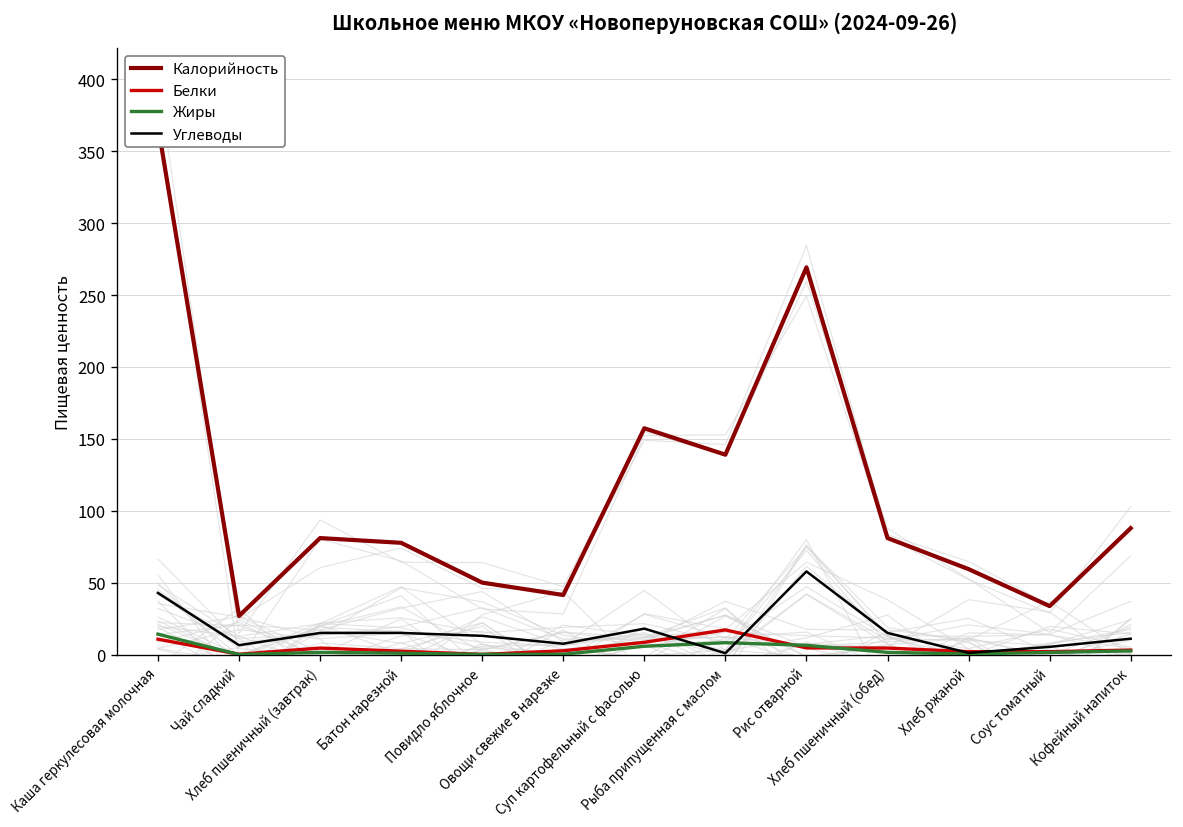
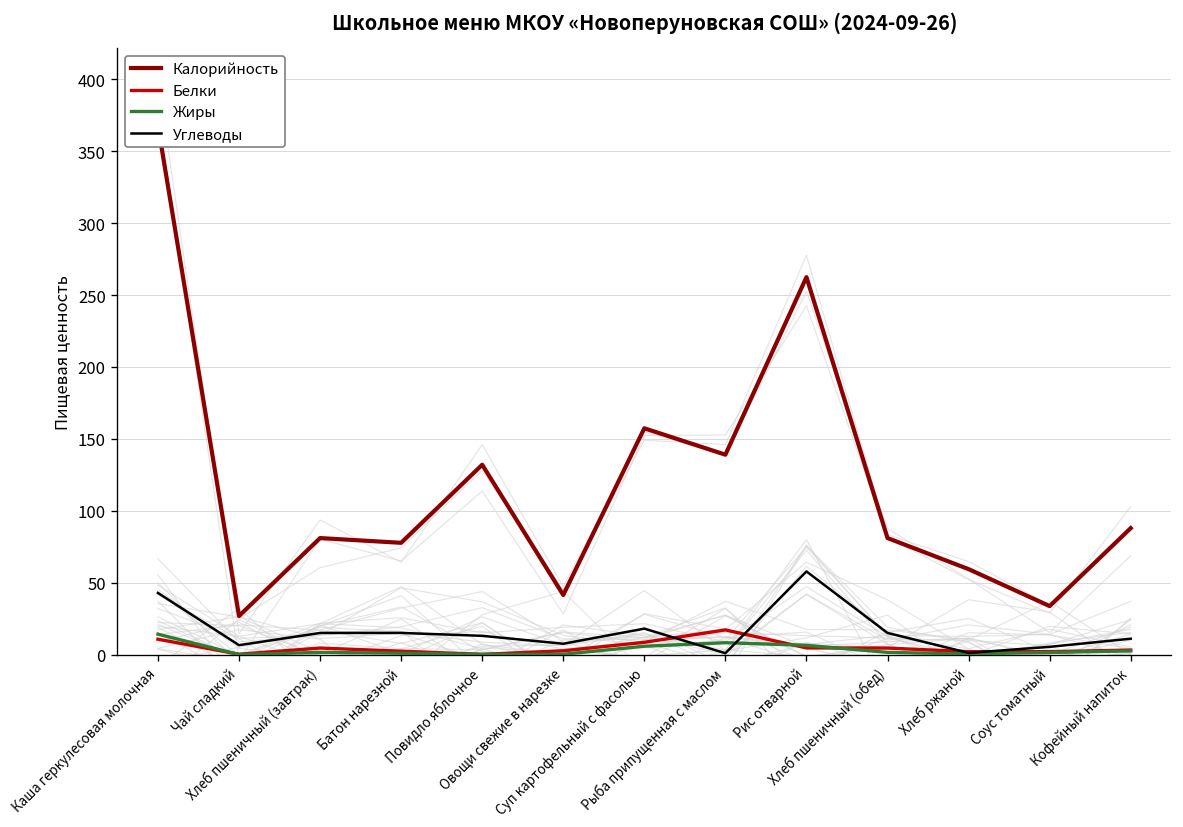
  {
    "Калорийность": {
      "Батон нарезной": 78,
-     "Повидло яблочное": 50,
+     "Повидло яблочное": 132,
      "Овощи свежие в нарезке": 41,
      "Суп картофельный с фасолью": 157,
-     "Рис отварной": 269,
+     "Рис отварной": 263,
      "Хлеб ржаной": 59
    },
    "Белки": {
      "Хлеб пшеничный (завтрак)": 5
    },
    "Жиры": {
      "Хлеб пшеничный (обед)": 2
    },
    "Углеводы": {
      "Рис отварной": 58
    }
  }
